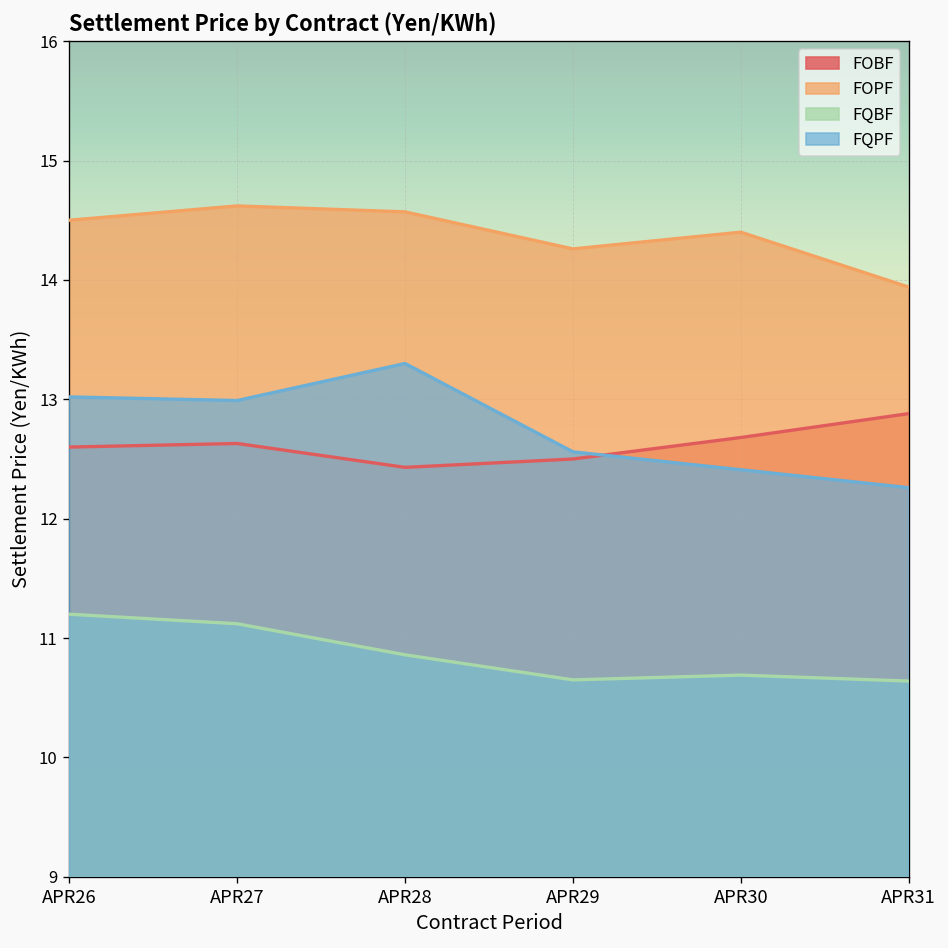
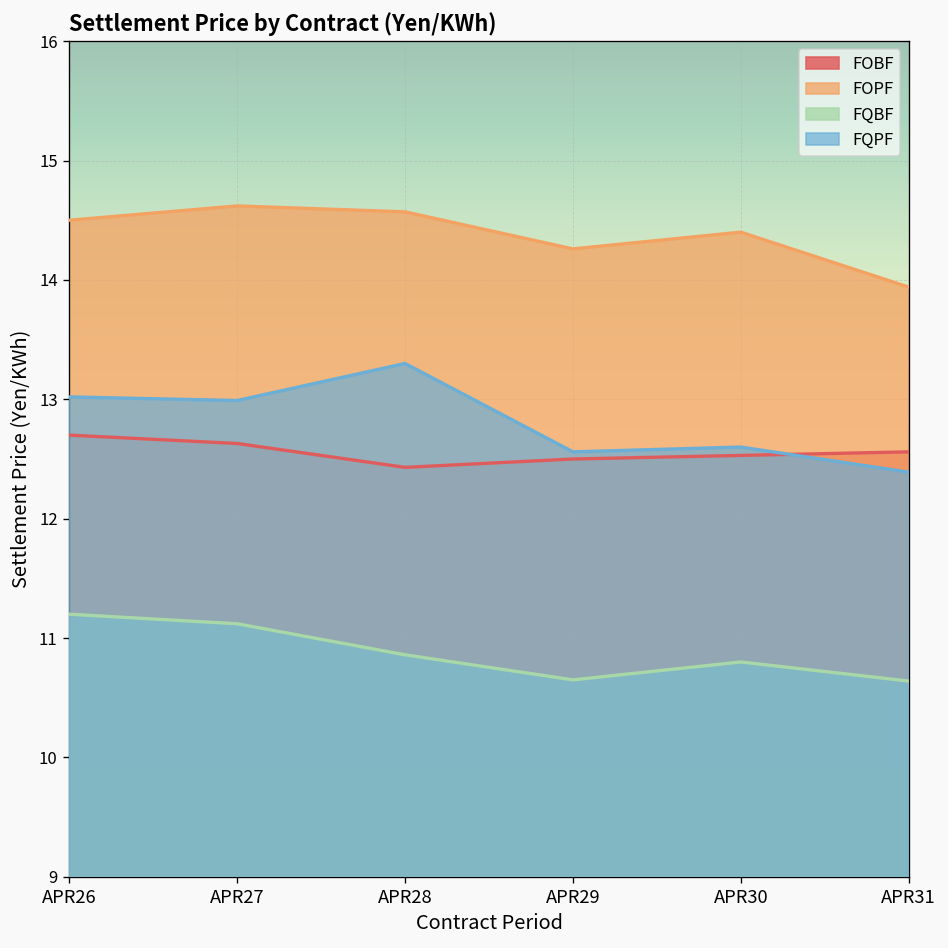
  {
    "FOBF": {
-     "APR26": 12.6,
+     "APR26": 12.7,
      "APR27": 12.6,
      "APR28": 12.4,
      "APR29": 12.5,
-     "APR30": 12.7,
-     "APR31": 12.9
+     "APR30": 12.5,
+     "APR31": 12.6
    },
    "FOPF": {
      "APR26": 14.5,
      "APR27": 14.6,
      "APR28": 14.6,
      "APR29": 14.3,
      "APR30": 14.4,
      "APR31": 13.9
    },
    "FQBF": {
      "APR26": 11.2,
      "APR27": 11.1,
      "APR28": 10.9,
      "APR29": 10.7,
-     "APR30": 10.7,
+     "APR30": 10.8,
      "APR31": 10.6
    },
    "FQPF": {
      "APR26": 13.0,
      "APR27": 13.0,
      "APR28": 13.3,
      "APR29": 12.6,
-     "APR30": 12.4,
-     "APR31": 12.3
+     "APR30": 12.6,
+     "APR31": 12.4
    }
  }
